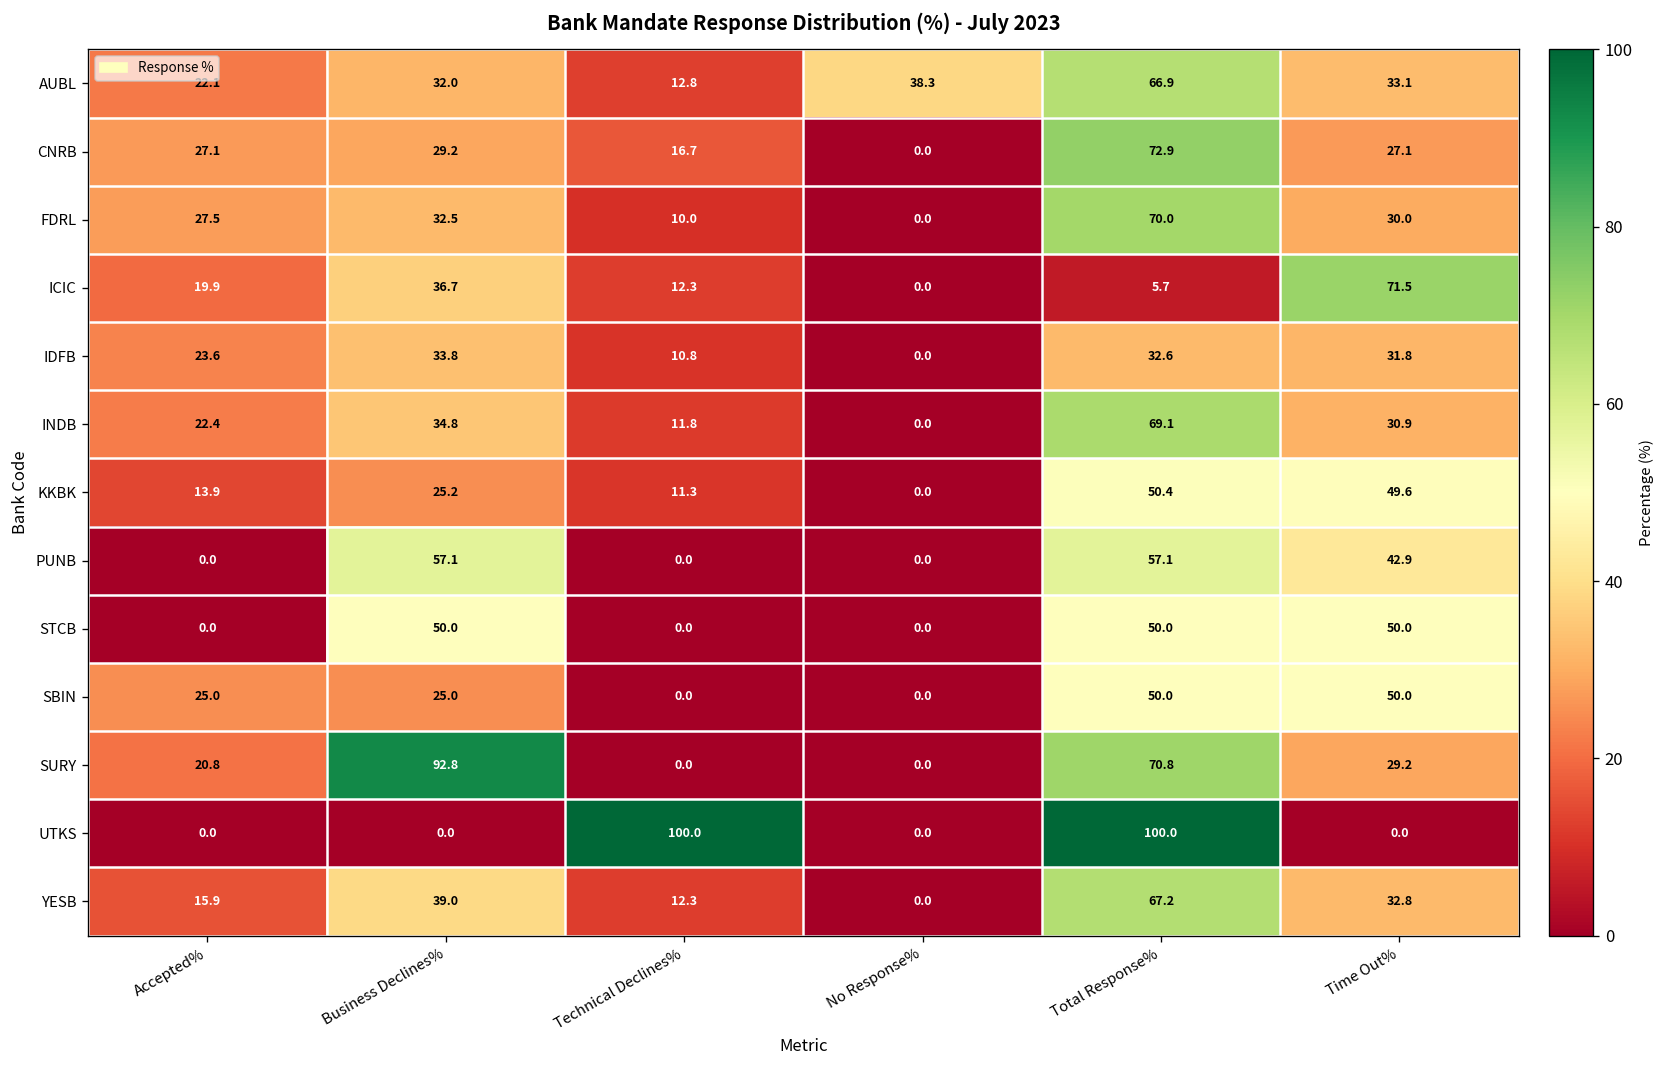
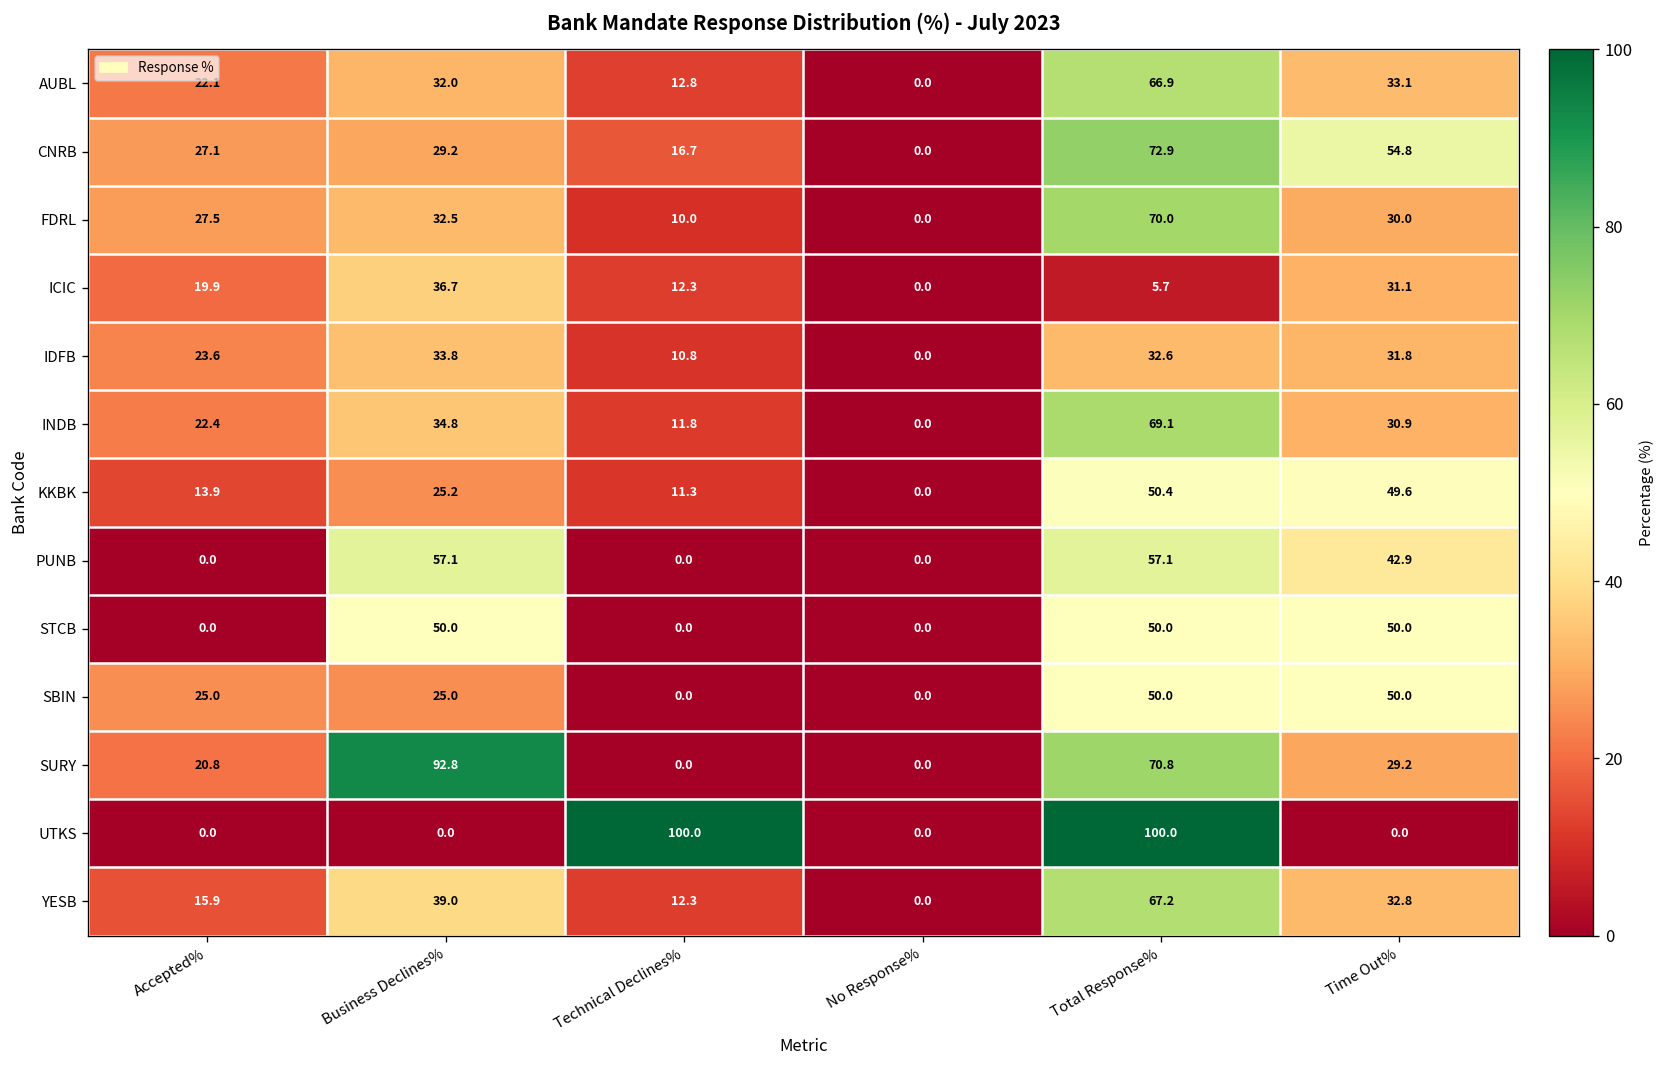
  {
    "AUBL": {
      "Business Declines%": 32.0,
      "Technical Declines%": 12.8,
-     "No Response%": 38.3,
+     "No Response%": 0.0,
      "Total Response%": 66.9,
      "Time Out%": 33.1
    },
    "CNRB": {
      "Accepted%": 27.1,
      "Business Declines%": 29.2,
      "Technical Declines%": 16.7,
      "No Response%": 0.0,
      "Total Response%": 72.9,
-     "Time Out%": 27.1
+     "Time Out%": 54.8
    },
    "FDRL": {
      "Accepted%": 27.5,
      "Business Declines%": 32.5,
      "Technical Declines%": 10.0,
      "No Response%": 0.0,
      "Total Response%": 70.0,
      "Time Out%": 30.0
    },
    "ICIC": {
      "Accepted%": 19.9,
      "Business Declines%": 36.7,
      "Technical Declines%": 12.3,
      "No Response%": 0.0,
      "Total Response%": 5.7,
-     "Time Out%": 71.5
+     "Time Out%": 31.1
    },
    "IDFB": {
      "Accepted%": 23.6,
      "Business Declines%": 33.8,
      "Technical Declines%": 10.8,
      "No Response%": 0.0,
      "Total Response%": 32.6,
      "Time Out%": 31.8
    },
    "INDB": {
      "Accepted%": 22.4,
      "Business Declines%": 34.8,
      "Technical Declines%": 11.8,
      "No Response%": 0.0,
      "Total Response%": 69.1,
      "Time Out%": 30.9
    },
    "KKBK": {
      "Accepted%": 13.9,
      "Business Declines%": 25.2,
      "Technical Declines%": 11.3,
      "No Response%": 0.0,
      "Total Response%": 50.4,
      "Time Out%": 49.6
    },
    "PUNB": {
      "Accepted%": 0.0,
      "Business Declines%": 57.1,
      "Technical Declines%": 0.0,
      "No Response%": 0.0,
      "Total Response%": 57.1,
      "Time Out%": 42.9
    },
    "STCB": {
      "Accepted%": 0.0,
      "Business Declines%": 50.0,
      "Technical Declines%": 0.0,
      "No Response%": 0.0,
      "Total Response%": 50.0,
      "Time Out%": 50.0
    },
    "SBIN": {
      "Accepted%": 25.0,
      "Business Declines%": 25.0,
      "Technical Declines%": 0.0,
      "No Response%": 0.0,
      "Total Response%": 50.0,
      "Time Out%": 50.0
    },
    "SURY": {
      "Accepted%": 20.8,
      "Business Declines%": 92.8,
      "Technical Declines%": 0.0,
      "No Response%": 0.0,
      "Total Response%": 70.8,
      "Time Out%": 29.2
    },
    "UTKS": {
      "Accepted%": 0.0,
      "Business Declines%": 0.0,
      "Technical Declines%": 100.0,
      "No Response%": 0.0,
      "Total Response%": 100.0,
      "Time Out%": 0.0
    },
    "YESB": {
      "Accepted%": 15.9,
      "Business Declines%": 39.0,
      "Technical Declines%": 12.3,
      "No Response%": 0.0,
      "Total Response%": 67.2,
      "Time Out%": 32.8
    }
  }
